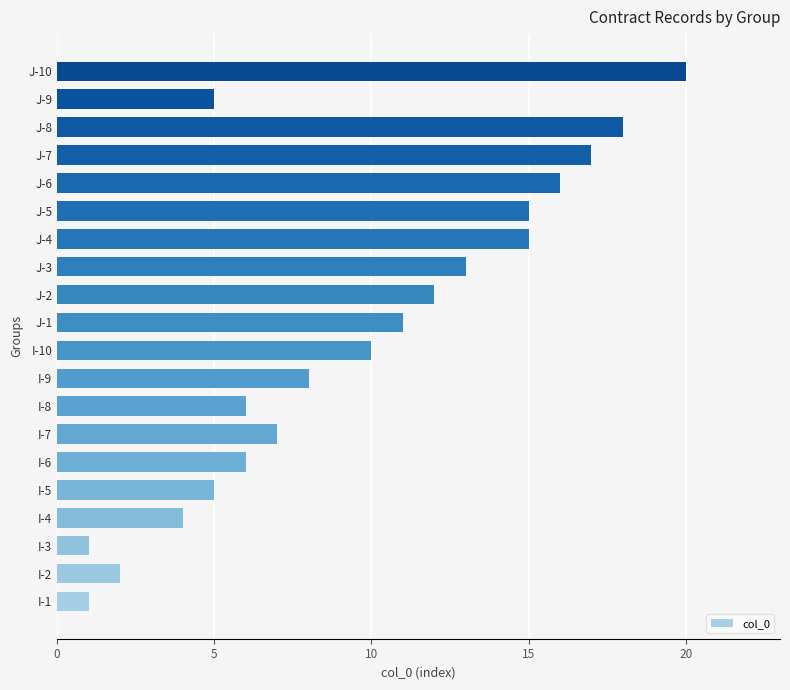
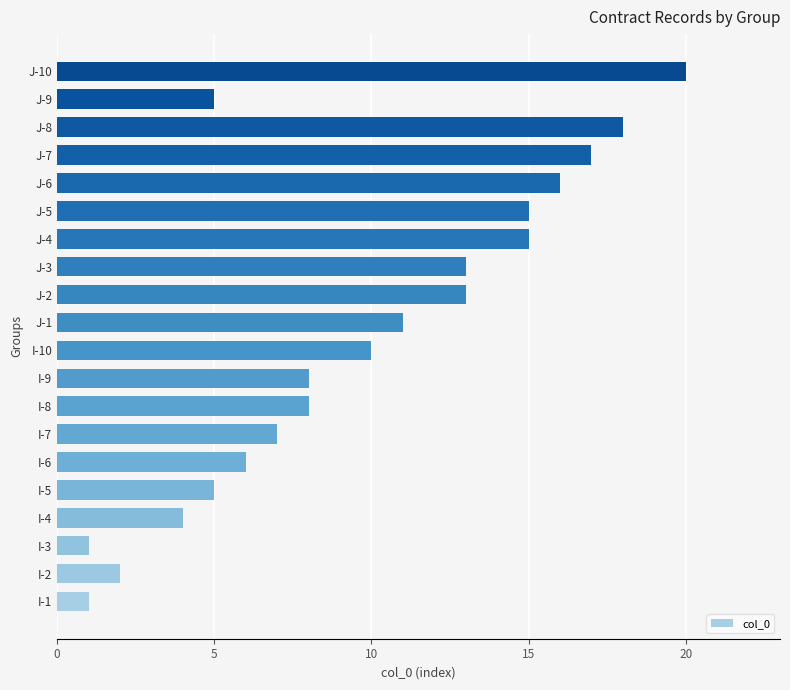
  {
    "J-10": 20,
    "J-9": 5,
    "J-8": 18,
    "J-7": 17,
    "J-6": 16,
    "J-5": 15,
    "J-4": 15,
    "J-3": 13,
-   "J-2": 12,
+   "J-2": 13,
    "J-1": 11,
    "I-10": 10,
    "I-9": 8,
-   "I-8": 6,
+   "I-8": 8,
    "I-7": 7,
    "I-6": 6,
    "I-5": 5,
    "I-4": 4,
    "I-3": 1,
    "I-2": 2,
    "I-1": 1
  }
